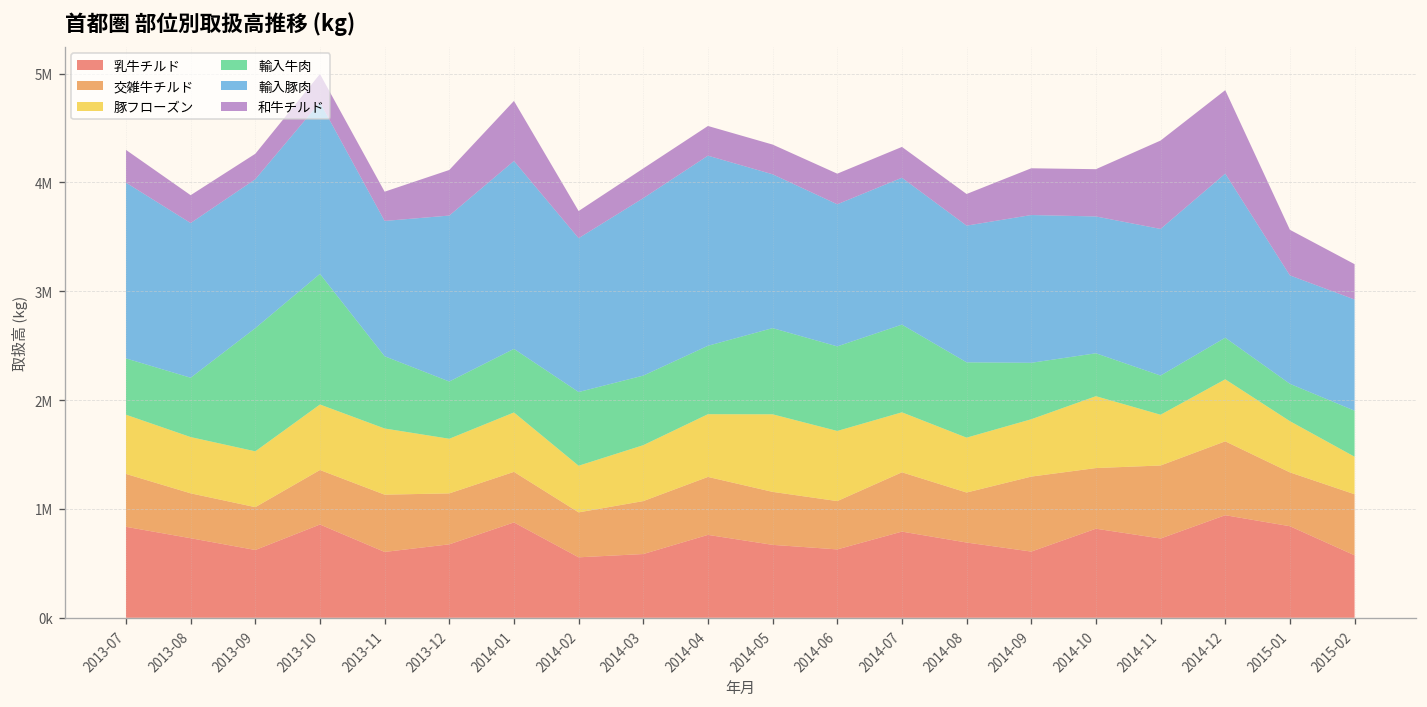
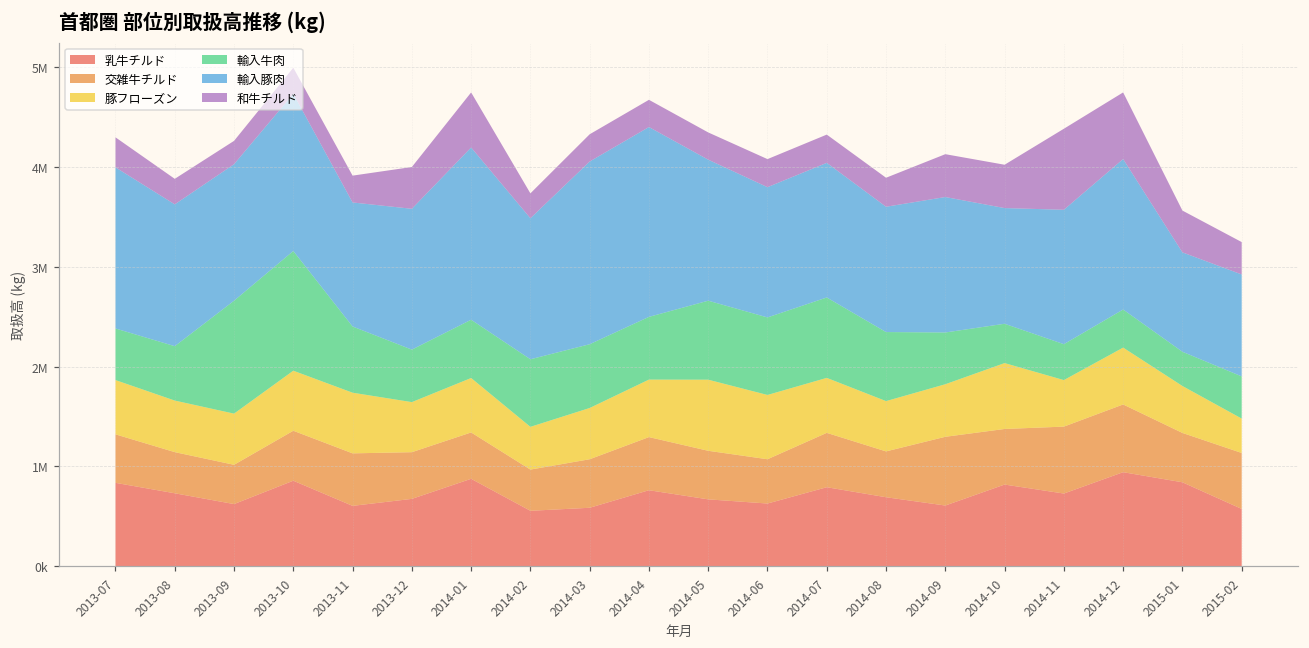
  {
    "豚フローズン": {
      "2013-07": 500000,
      "2013-08": 500000,
      "2013-09": 500000,
      "2013-10": 600000,
      "2013-11": 600000,
      "2013-12": 500000,
      "2014-01": 500000,
      "2014-02": 400000,
      "2014-03": 500000,
      "2014-04": 600000,
      "2014-05": 700000,
      "2014-06": 600000,
      "2014-07": 600000,
      "2014-08": 500000,
      "2014-09": 500000,
      "2014-10": 700000,
      "2014-11": 500000,
      "2014-12": 600000,
      "2015-01": 500000,
      "2015-02": 300000
    },
    "輸入牛肉": {
      "2013-07": 500000,
      "2013-08": 500000,
      "2013-09": 1100000,
      "2013-10": 1200000,
      "2013-11": 700000,
      "2013-12": 500000,
      "2014-01": 600000,
      "2014-02": 700000,
      "2014-03": 600000,
      "2014-04": 600000,
      "2014-05": 800000,
      "2014-06": 800000,
      "2014-07": 800000,
      "2014-08": 700000,
      "2014-09": 500000,
      "2014-10": 400000,
      "2014-11": 400000,
      "2014-12": 400000,
      "2015-01": 300000,
      "2015-02": 400000
    },
    "輸入豚肉": {
      "2013-07": 1600000,
      "2013-08": 1400000,
      "2013-09": 1400000,
      "2013-11": 1200000,
-     "2013-12": 1500000,
+     "2013-12": 1400000,
      "2014-01": 1700000,
      "2014-02": 1400000,
-     "2014-03": 1600000,
-     "2014-04": 1700000,
+     "2014-03": 1800000,
+     "2014-04": 1900000,
      "2014-05": 1400000,
      "2014-06": 1300000,
      "2014-07": 1300000,
      "2014-08": 1300000,
      "2014-09": 1400000,
-     "2014-10": 1300000,
+     "2014-10": 1200000,
      "2014-11": 1300000,
      "2014-12": 1500000,
      "2015-01": 1000000,
      "2015-02": 1000000
    },
    "和牛チルド": {
      "2013-07": 300000,
      "2013-08": 300000,
      "2013-09": 200000,
      "2013-11": 300000,
      "2013-12": 400000,
      "2014-01": 600000,
      "2014-02": 200000,
      "2014-03": 300000,
      "2014-04": 300000,
      "2014-05": 300000,
      "2014-06": 300000,
      "2014-07": 300000,
      "2014-08": 300000,
      "2014-09": 400000,
      "2014-10": 400000,
      "2014-11": 800000,
-     "2014-12": 800000,
+     "2014-12": 700000,
      "2015-01": 400000,
      "2015-02": 300000
    }
  }
